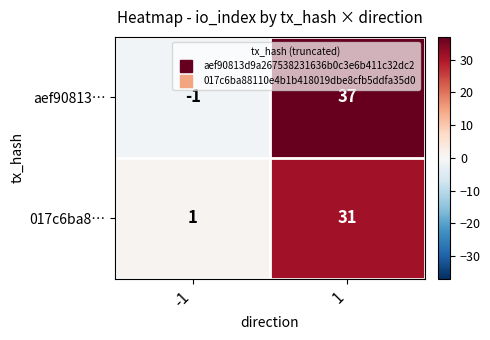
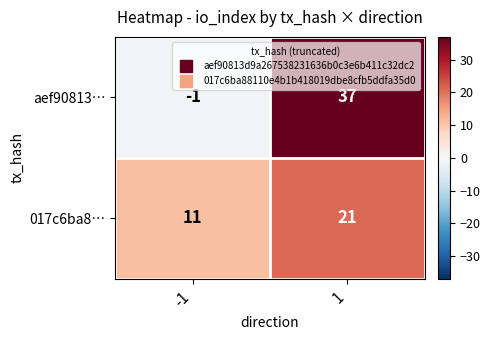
  {
    "017c6ba8…": {
-     "-1": 1,
-     "1": 31
+     "-1": 11,
+     "1": 21
    }
  }
